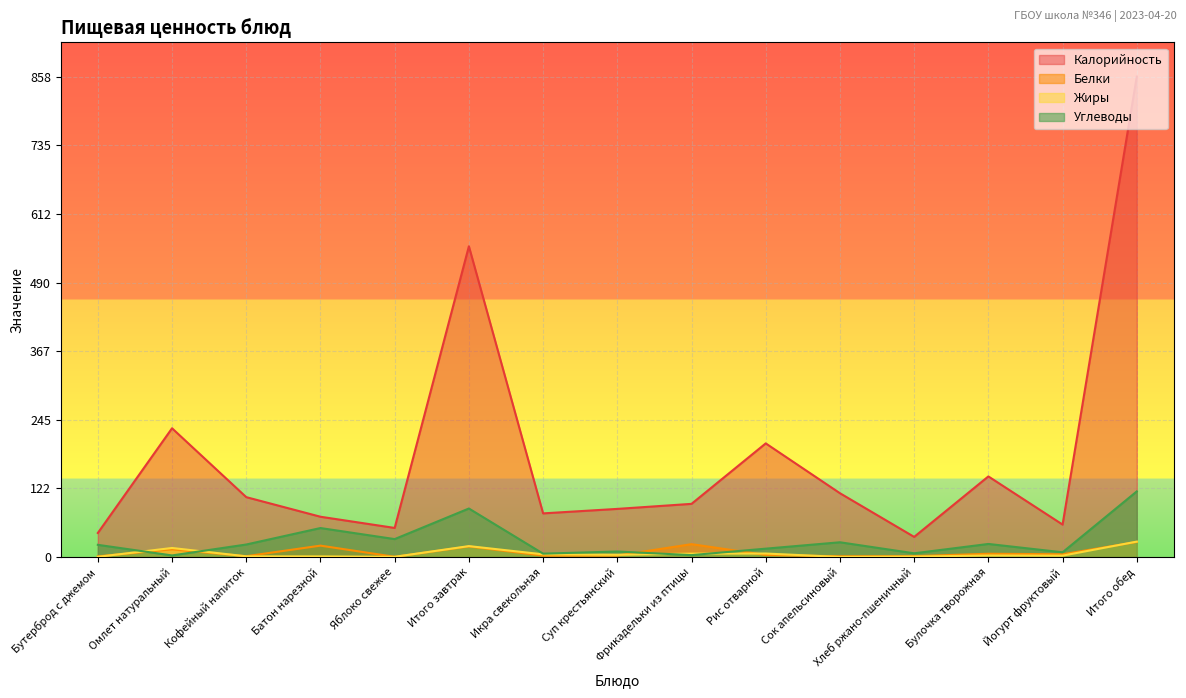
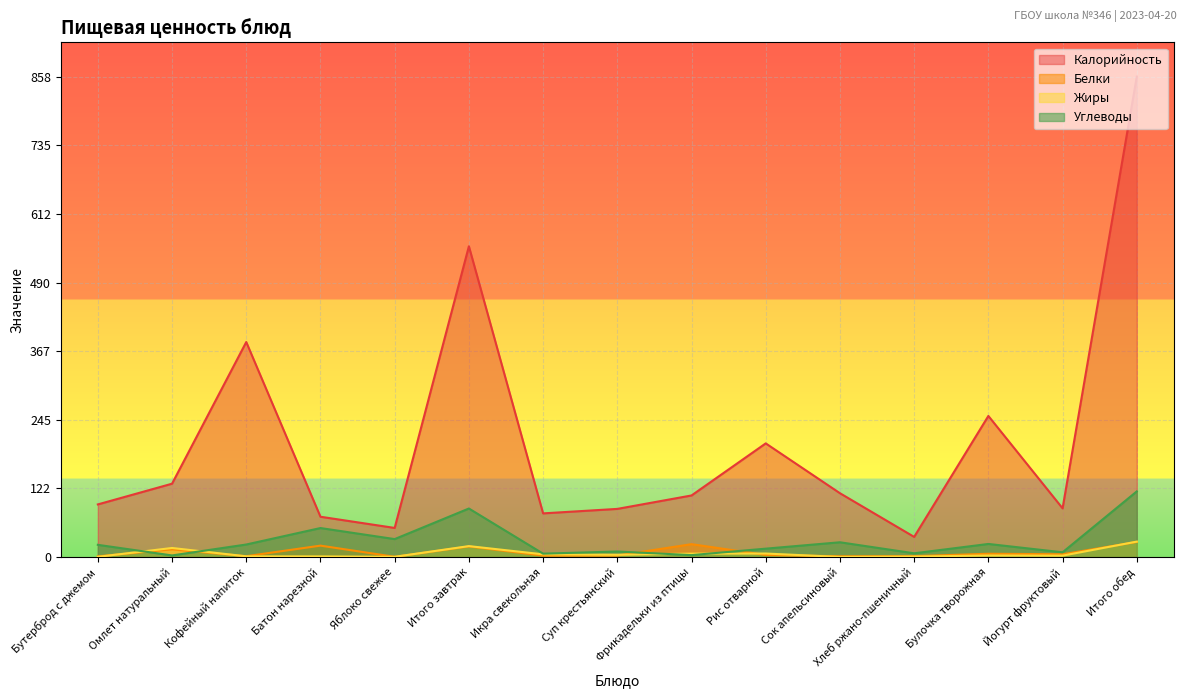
  {
    "Калорийность": {
-     "Бутерброд с джемом": 40,
-     "Омлет натуральный": 230,
-     "Кофейный напиток": 110,
+     "Бутерброд с джемом": 90,
+     "Омлет натуральный": 130,
+     "Кофейный напиток": 380,
      "Батон нарезной": 70,
      "Яблоко свежее": 50,
      "Итого завтрак": 560,
      "Икра свекольная": 80,
      "Суп крестьянский": 90,
-     "Фрикадельки из птицы": 100,
+     "Фрикадельки из птицы": 110,
      "Рис отварной": 200,
      "Сок апельсиновый": 110,
      "Хлеб ржано-пшеничный": 40,
-     "Булочка творожная": 140,
-     "Йогурт фруктовый": 60
+     "Булочка творожная": 250,
+     "Йогурт фруктовый": 90
    },
    "Белки": {
      "Батон нарезной": 20,
      "Фрикадельки из птицы": 20
    },
    "Жиры": {
      "Батон нарезной": 0
    },
    "Углеводы": {
      "Бутерброд с джемом": 20,
      "Омлет натуральный": 0,
      "Кофейный напиток": 20,
      "Батон нарезной": 50,
      "Яблоко свежее": 30,
      "Итого завтрак": 90,
      "Суп крестьянский": 10,
      "Рис отварной": 20,
      "Сок апельсиновый": 30,
      "Хлеб ржано-пшеничный": 10,
      "Булочка творожная": 20,
      "Итого обед": 120
    }
  }
